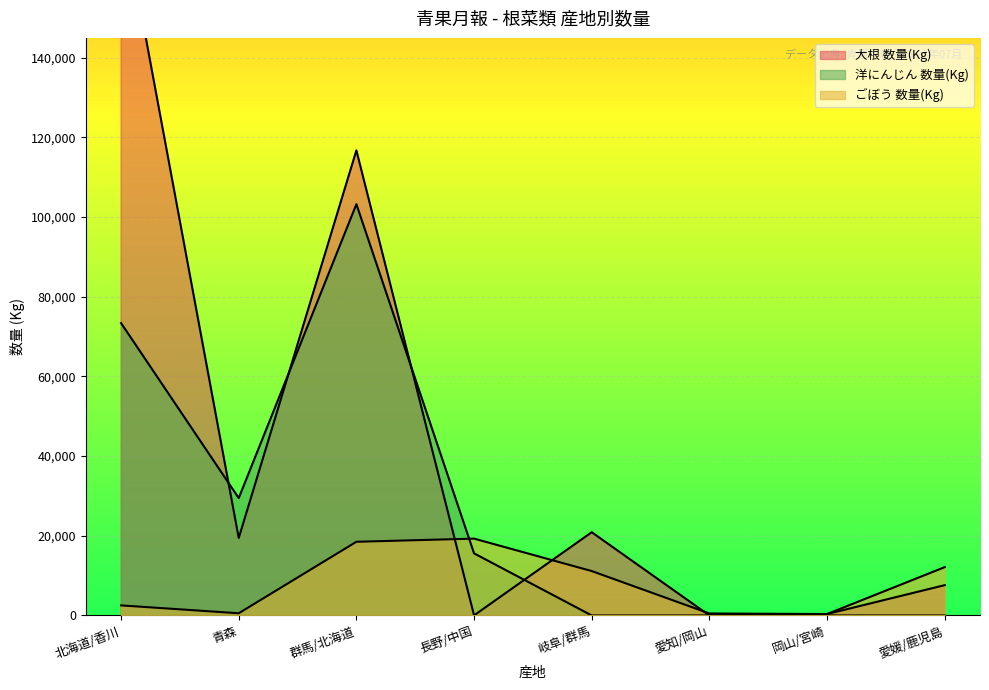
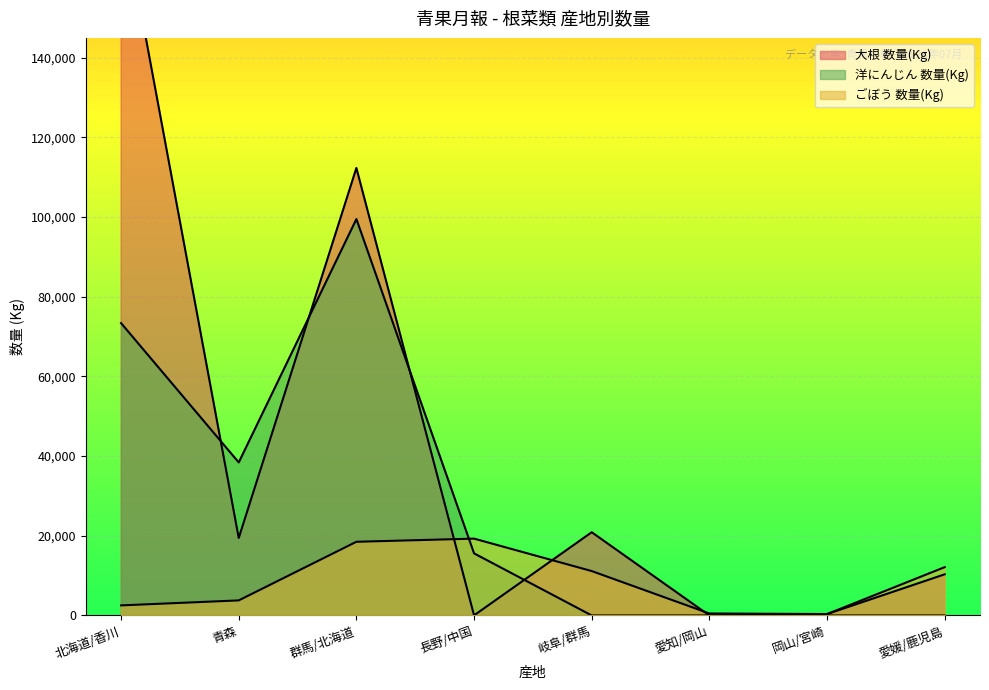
  {
    "大根 数量(Kg)": {
      "青森": "19,000",
-     "群馬/北海道": "117,000",
+     "群馬/北海道": "112,000",
      "長野/中国": "0",
      "岐阜/群馬": "21,000",
-     "愛媛/鹿児島": "8,000"
+     "愛媛/鹿児島": "10,000"
    },
    "洋にんじん 数量(Kg)": {
      "北海道/香川": "73,000",
-     "青森": "29,000",
-     "群馬/北海道": "103,000",
+     "青森": "38,000",
+     "群馬/北海道": "100,000",
      "長野/中国": "16,000",
      "岐阜/群馬": "0",
      "愛媛/鹿児島": "0"
    },
    "ごぼう 数量(Kg)": {
      "北海道/香川": "3,000",
-     "青森": "1,000",
+     "青森": "4,000",
      "群馬/北海道": "18,000",
      "長野/中国": "19,000",
      "岐阜/群馬": "11,000",
      "愛媛/鹿児島": "12,000"
    }
  }
